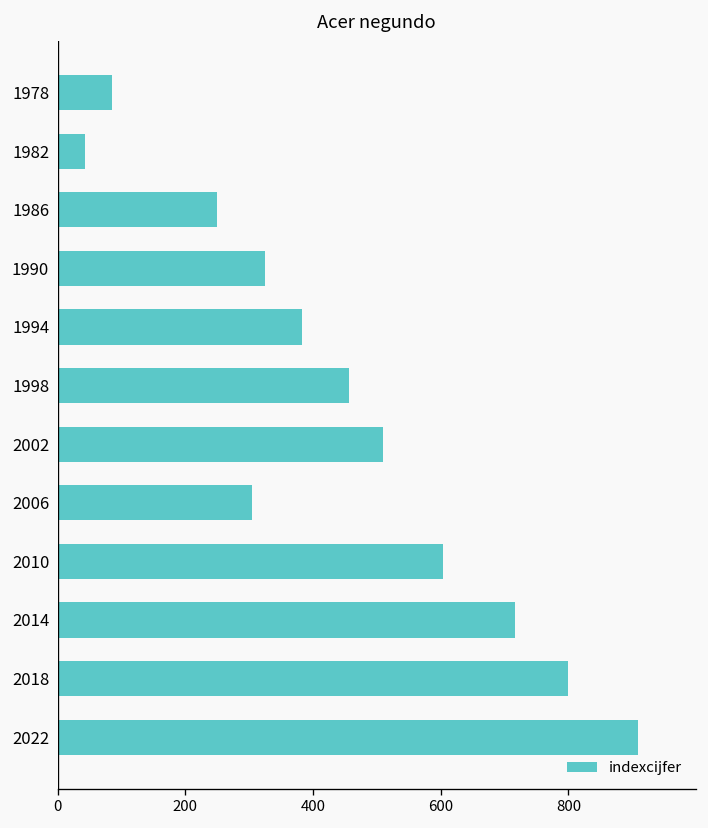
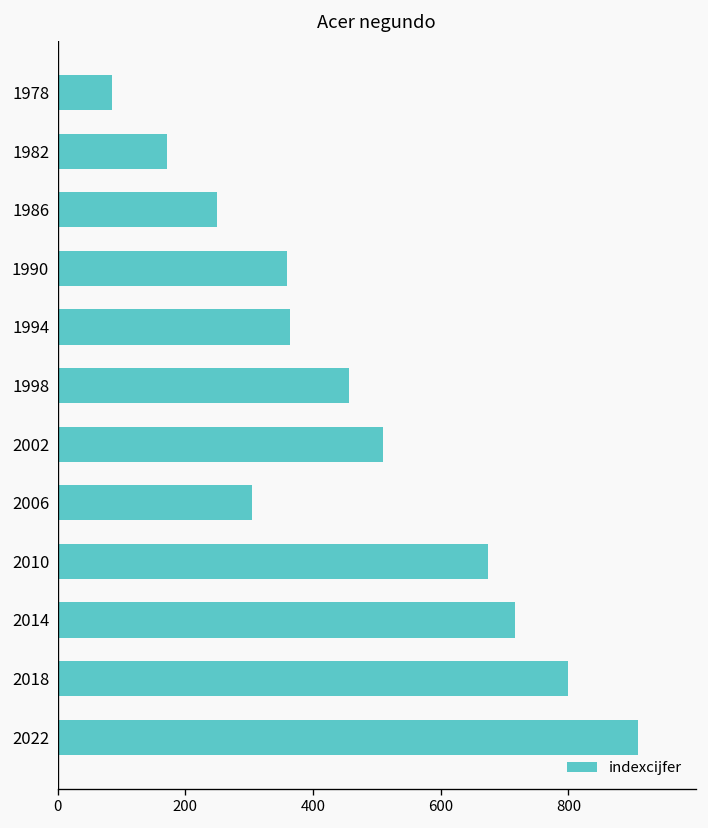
  {
    "1978": 90,
-   "1982": 40,
+   "1982": 170,
    "1986": 250,
-   "1990": 330,
-   "1994": 380,
+   "1990": 360,
+   "1994": 360,
    "1998": 460,
    "2002": 510,
    "2006": 300,
-   "2010": 600,
+   "2010": 670,
    "2014": 720,
    "2018": 800,
    "2022": 910
  }
